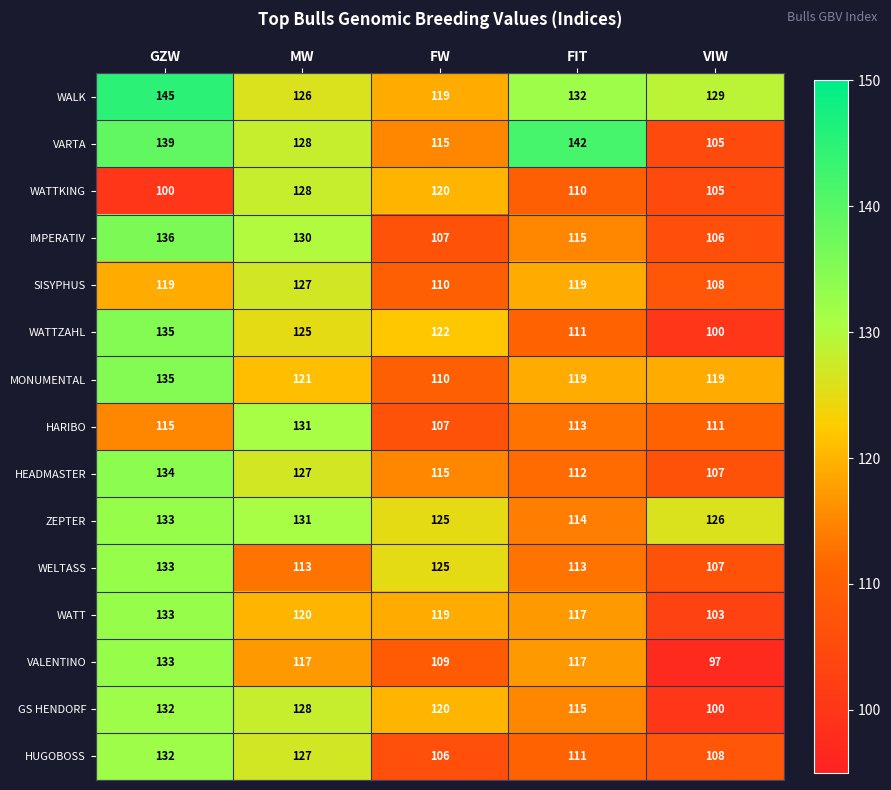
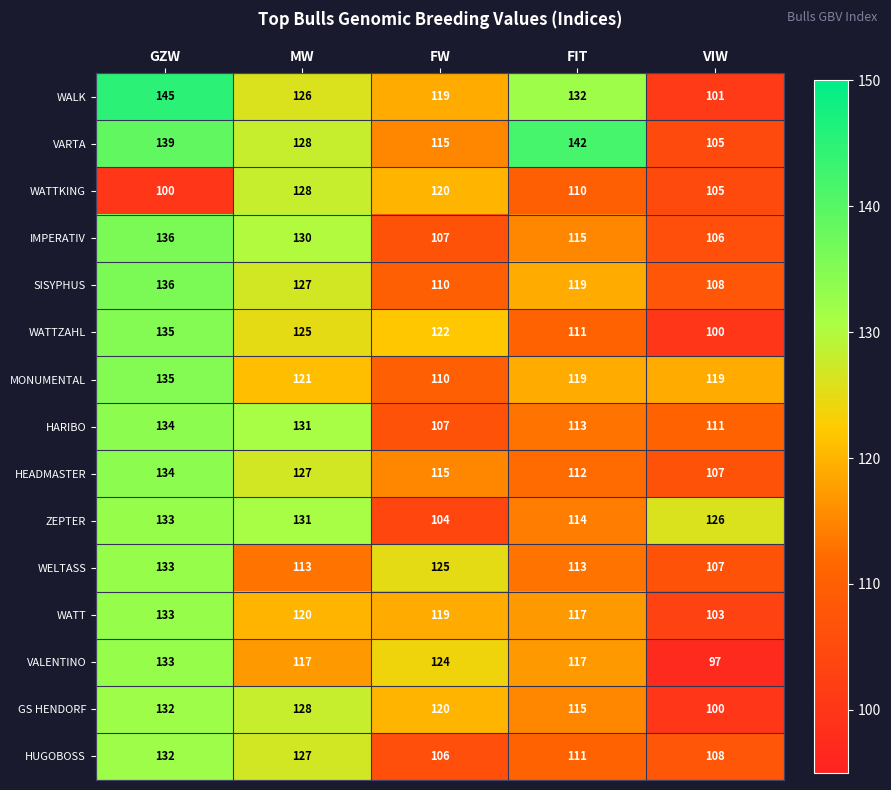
  {
    "WALK": {
      "GZW": 145,
      "MW": 126,
      "FW": 119,
      "FIT": 132,
-     "VIW": 129
+     "VIW": 101
    },
    "VARTA": {
      "GZW": 139,
      "MW": 128,
      "FW": 115,
      "FIT": 142,
      "VIW": 105
    },
    "WATTKING": {
      "GZW": 100,
      "MW": 128,
      "FW": 120,
      "FIT": 110,
      "VIW": 105
    },
    "IMPERATIV": {
      "GZW": 136,
      "MW": 130,
      "FW": 107,
      "FIT": 115,
      "VIW": 106
    },
    "SISYPHUS": {
-     "GZW": 119,
+     "GZW": 136,
      "MW": 127,
      "FW": 110,
      "FIT": 119,
      "VIW": 108
    },
    "WATTZAHL": {
      "GZW": 135,
      "MW": 125,
      "FW": 122,
      "FIT": 111,
      "VIW": 100
    },
    "MONUMENTAL": {
      "GZW": 135,
      "MW": 121,
      "FW": 110,
      "FIT": 119,
      "VIW": 119
    },
    "HARIBO": {
-     "GZW": 115,
+     "GZW": 134,
      "MW": 131,
      "FW": 107,
      "FIT": 113,
      "VIW": 111
    },
    "HEADMASTER": {
      "GZW": 134,
      "MW": 127,
      "FW": 115,
      "FIT": 112,
      "VIW": 107
    },
    "ZEPTER": {
      "GZW": 133,
      "MW": 131,
-     "FW": 125,
+     "FW": 104,
      "FIT": 114,
      "VIW": 126
    },
    "WELTASS": {
      "GZW": 133,
      "MW": 113,
      "FW": 125,
      "FIT": 113,
      "VIW": 107
    },
    "WATT": {
      "GZW": 133,
      "MW": 120,
      "FW": 119,
      "FIT": 117,
      "VIW": 103
    },
    "VALENTINO": {
      "GZW": 133,
      "MW": 117,
-     "FW": 109,
+     "FW": 124,
      "FIT": 117,
      "VIW": 97
    },
    "GS HENDORF": {
      "GZW": 132,
      "MW": 128,
      "FW": 120,
      "FIT": 115,
      "VIW": 100
    },
    "HUGOBOSS": {
      "GZW": 132,
      "MW": 127,
      "FW": 106,
      "FIT": 111,
      "VIW": 108
    }
  }
